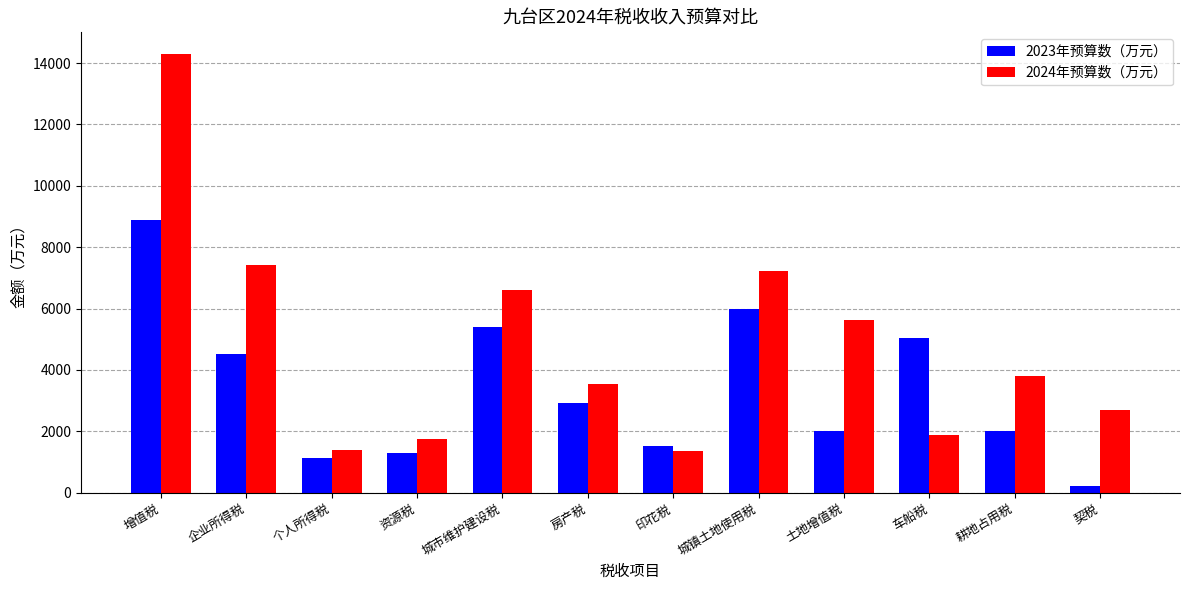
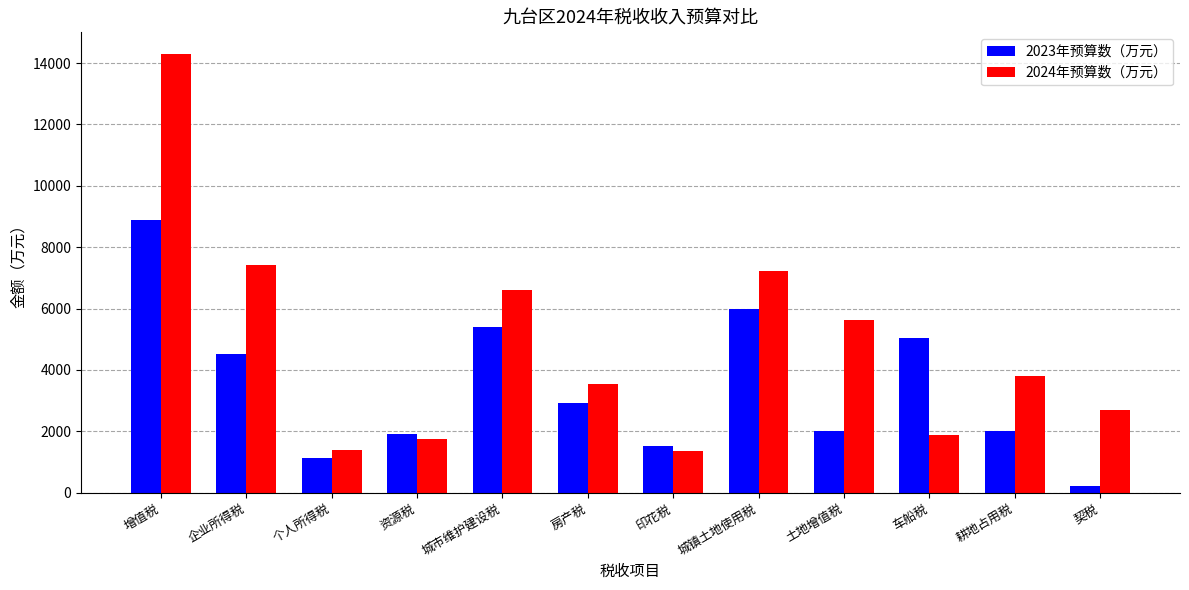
  {
    "2023年预算数（万元）": {
      "增值税": 8900,
      "企业所得税": 4500,
      "个人所得税": 1100,
-     "资源税": 1300,
+     "资源税": 1900,
      "城市维护建设税": 5400,
      "房产税": 2900,
      "印花税": 1500,
      "城镇土地使用税": 6000,
      "土地增值税": 2000,
      "车船税": 5100,
      "耕地占用税": 2000,
      "契税": 200
    },
    "2024年预算数（万元）": {
      "增值税": 14300,
      "企业所得税": 7400,
      "个人所得税": 1400,
      "资源税": 1800,
      "城市维护建设税": 6600,
      "房产税": 3500,
      "印花税": 1400,
      "城镇土地使用税": 7200,
      "土地增值税": 5600,
      "车船税": 1900,
      "耕地占用税": 3800,
      "契税": 2700
    }
  }
